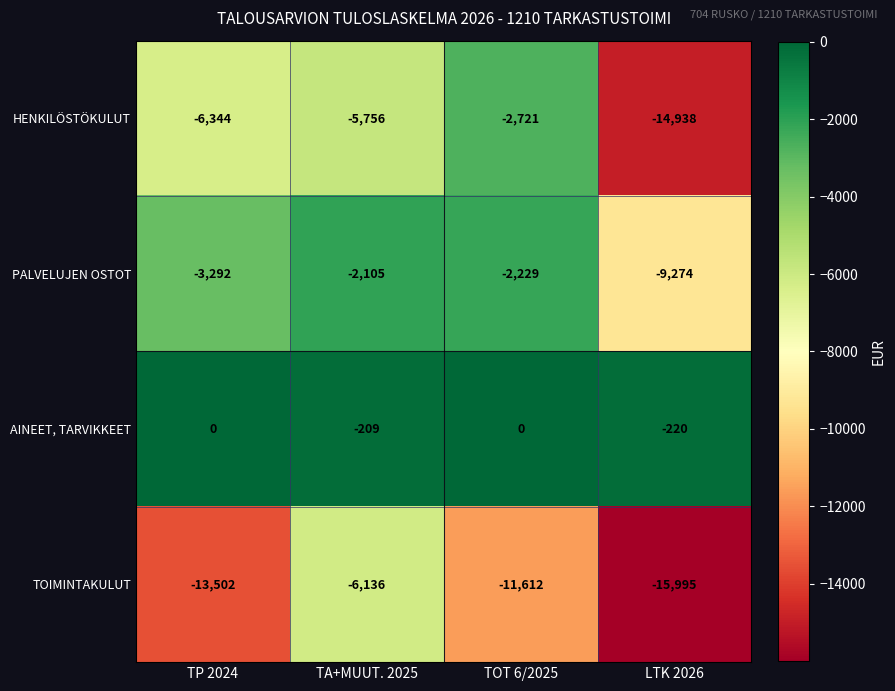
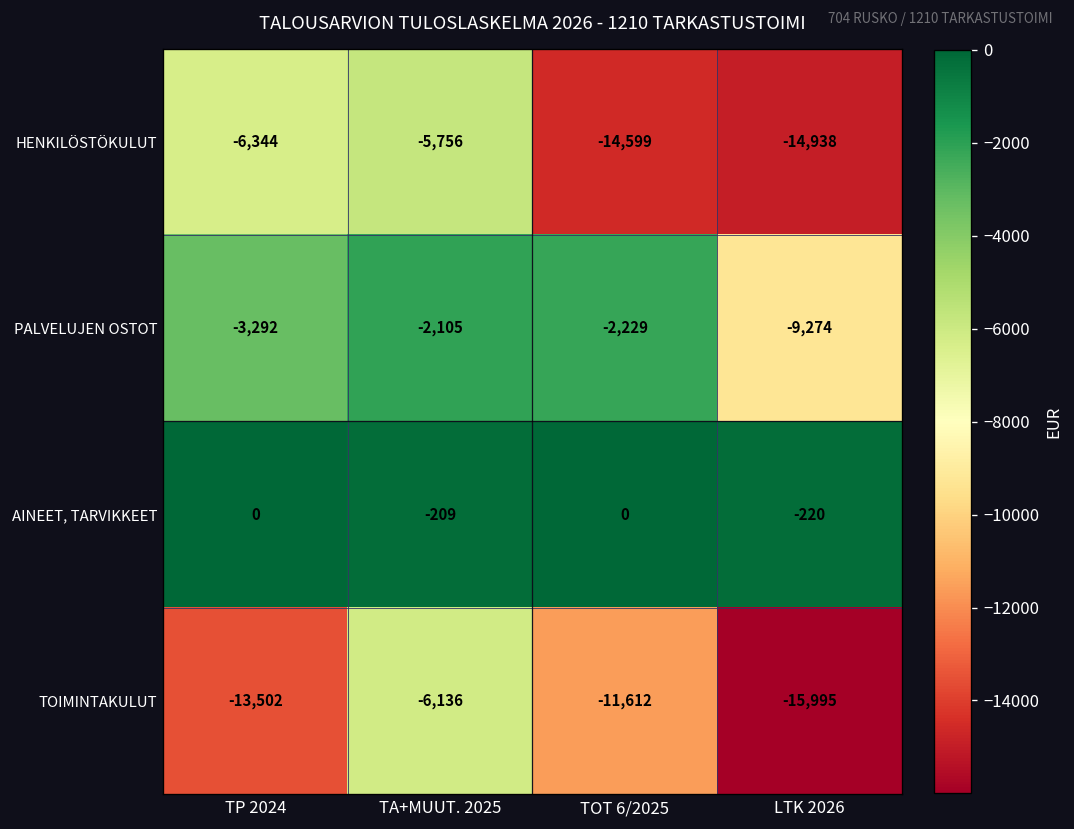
  {
    "HENKILÖSTÖKULUT": {
      "TP 2024": "-6,344",
      "TA+MUUT. 2025": "-5,756",
-     "TOT 6/2025": "-2,721",
+     "TOT 6/2025": "-14,599",
      "LTK 2026": "-14,938"
    },
    "PALVELUJEN OSTOT": {
      "TP 2024": "-3,292",
      "TA+MUUT. 2025": "-2,105",
      "TOT 6/2025": "-2,229",
      "LTK 2026": "-9,274"
    },
    "AINEET, TARVIKKEET": {
      "TP 2024": "0",
      "TA+MUUT. 2025": "-209",
      "TOT 6/2025": "0",
      "LTK 2026": "-220"
    },
    "TOIMINTAKULUT": {
      "TP 2024": "-13,502",
      "TA+MUUT. 2025": "-6,136",
      "TOT 6/2025": "-11,612",
      "LTK 2026": "-15,995"
    }
  }
